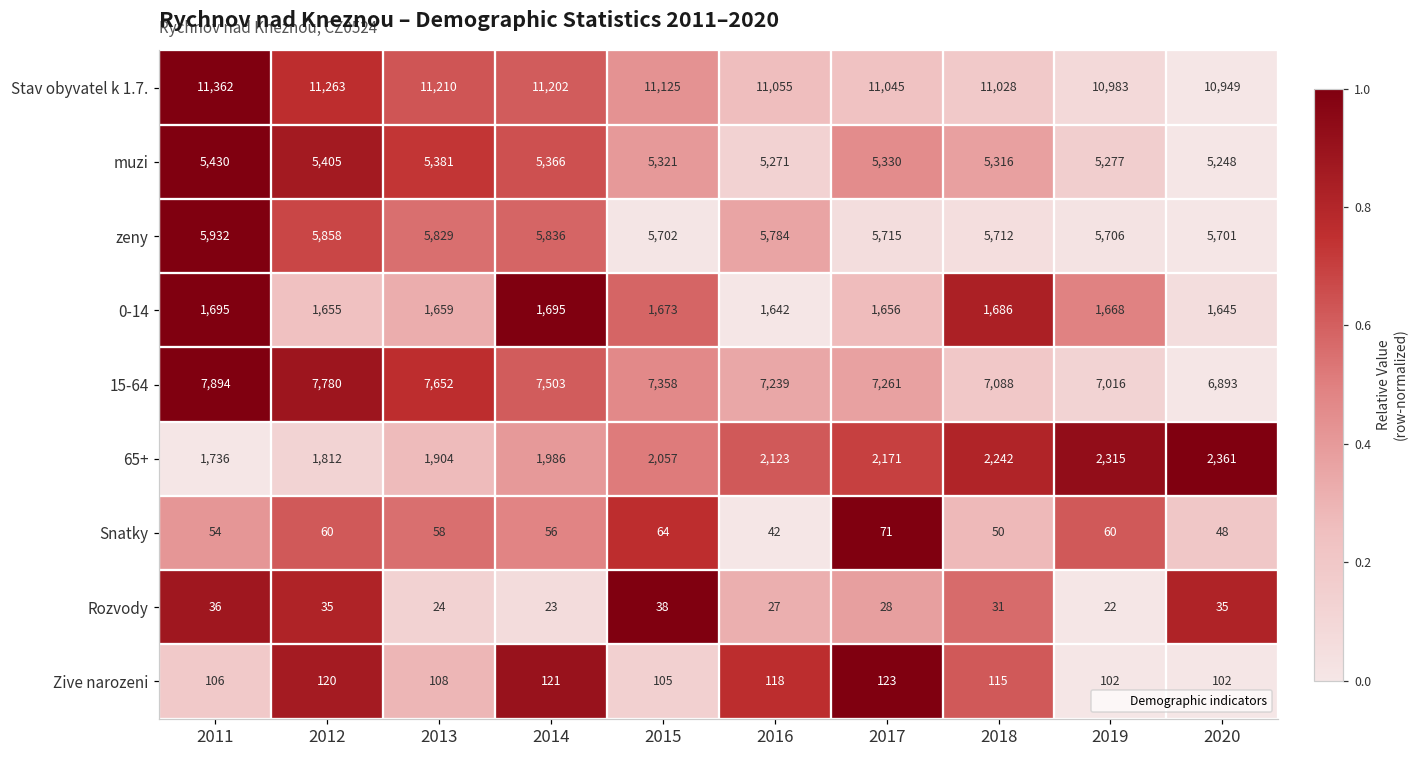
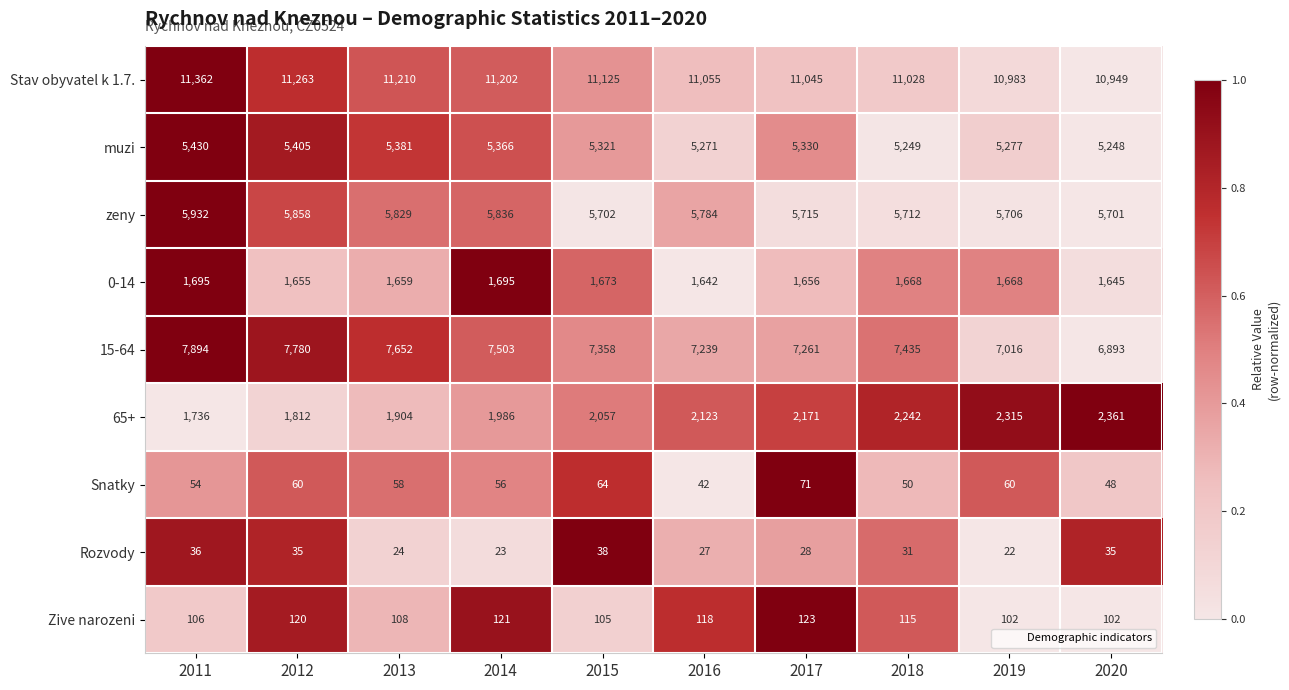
  {
    "Stav obyvatel k 1.7.": {
      "2011": "11,362",
      "2012": "11,263",
      "2013": "11,210",
      "2014": "11,202",
      "2015": "11,125",
      "2016": "11,055",
      "2017": "11,045",
      "2018": "11,028",
      "2019": "10,983",
      "2020": "10,949"
    },
    "muzi": {
      "2011": "5,430",
      "2012": "5,405",
      "2013": "5,381",
      "2014": "5,366",
      "2015": "5,321",
      "2016": "5,271",
      "2017": "5,330",
-     "2018": "5,316",
+     "2018": "5,249",
      "2019": "5,277",
      "2020": "5,248"
    },
    "zeny": {
      "2011": "5,932",
      "2012": "5,858",
      "2013": "5,829",
      "2014": "5,836",
      "2015": "5,702",
      "2016": "5,784",
      "2017": "5,715",
      "2018": "5,712",
      "2019": "5,706",
      "2020": "5,701"
    },
    "0-14": {
      "2011": "1,695",
      "2012": "1,655",
      "2013": "1,659",
      "2014": "1,695",
      "2015": "1,673",
      "2016": "1,642",
      "2017": "1,656",
-     "2018": "1,686",
+     "2018": "1,668",
      "2019": "1,668",
      "2020": "1,645"
    },
    "15-64": {
      "2011": "7,894",
      "2012": "7,780",
      "2013": "7,652",
      "2014": "7,503",
      "2015": "7,358",
      "2016": "7,239",
      "2017": "7,261",
-     "2018": "7,088",
+     "2018": "7,435",
      "2019": "7,016",
      "2020": "6,893"
    },
    "65+": {
      "2011": "1,736",
      "2012": "1,812",
      "2013": "1,904",
      "2014": "1,986",
      "2015": "2,057",
      "2016": "2,123",
      "2017": "2,171",
      "2018": "2,242",
      "2019": "2,315",
      "2020": "2,361"
    },
    "Snatky": {
      "2011": "54",
      "2012": "60",
      "2013": "58",
      "2014": "56",
      "2015": "64",
      "2016": "42",
      "2017": "71",
      "2018": "50",
      "2019": "60",
      "2020": "48"
    },
    "Rozvody": {
      "2011": "36",
      "2012": "35",
      "2013": "24",
      "2014": "23",
      "2015": "38",
      "2016": "27",
      "2017": "28",
      "2018": "31",
      "2019": "22",
      "2020": "35"
    },
    "Zive narozeni": {
      "2011": "106",
      "2012": "120",
      "2013": "108",
      "2014": "121",
      "2015": "105",
      "2016": "118",
      "2017": "123",
      "2018": "115",
      "2019": "102",
      "2020": "102"
    }
  }
